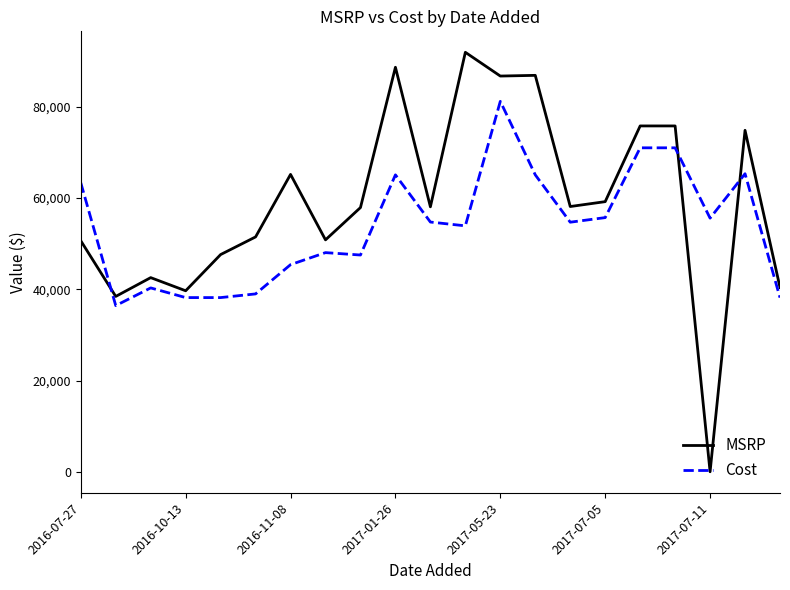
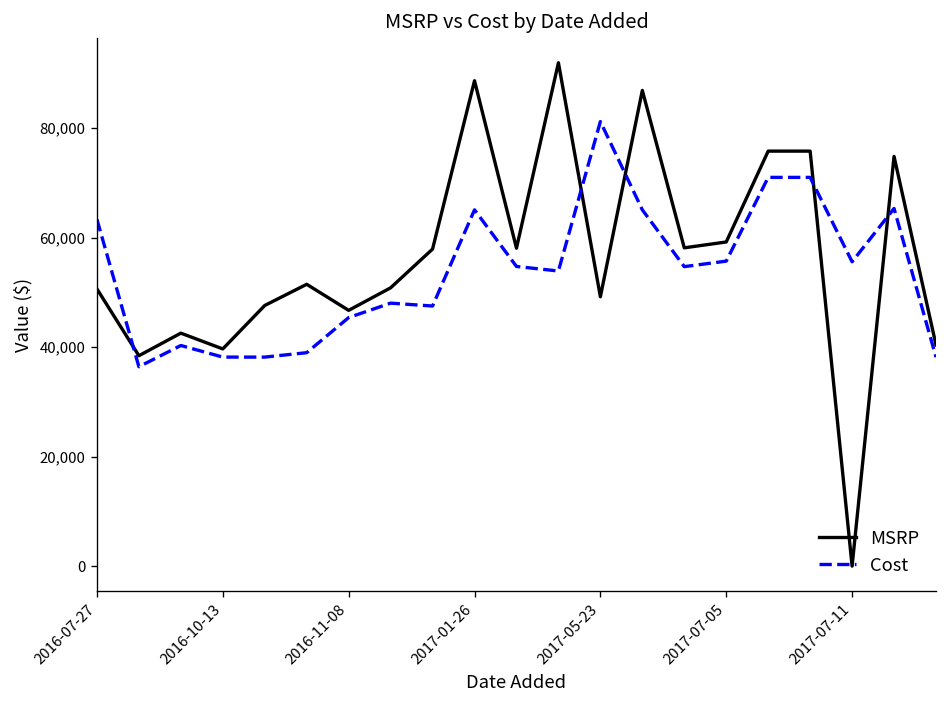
  {
    "MSRP": {
      "2016-07-27": "51,000",
      "2016-10-13": "40,000",
-     "2016-11-08": "65,000",
+     "2016-11-08": "47,000",
      "2017-01-26": "89,000",
-     "2017-05-23": "87,000"
+     "2017-05-23": "49,000"
    },
    "Cost": {
      "2016-07-27": "63,000",
      "2016-10-13": "38,000",
      "2016-11-08": "45,000",
      "2017-01-26": "65,000",
      "2017-05-23": "81,000"
    }
  }
